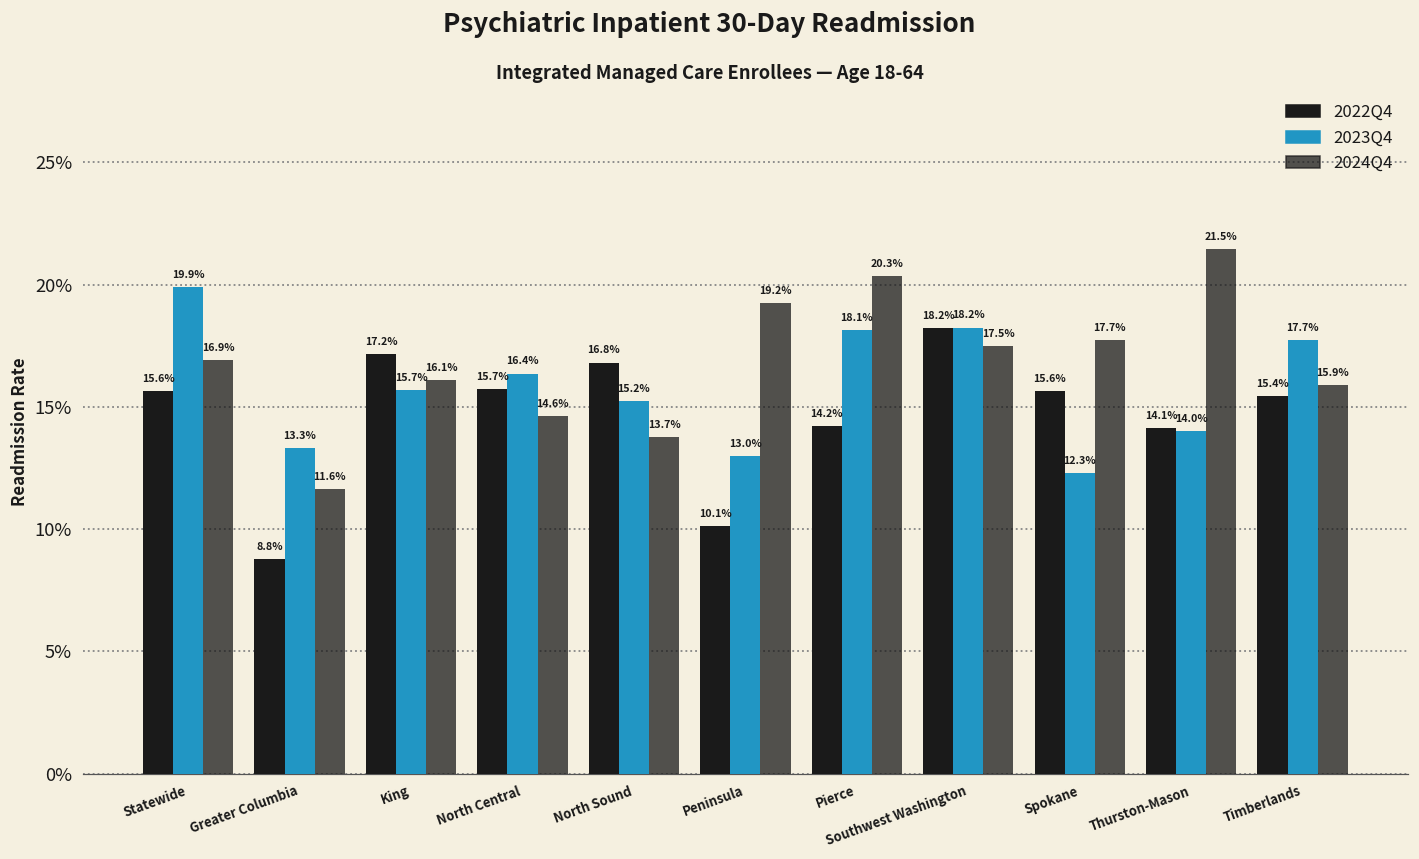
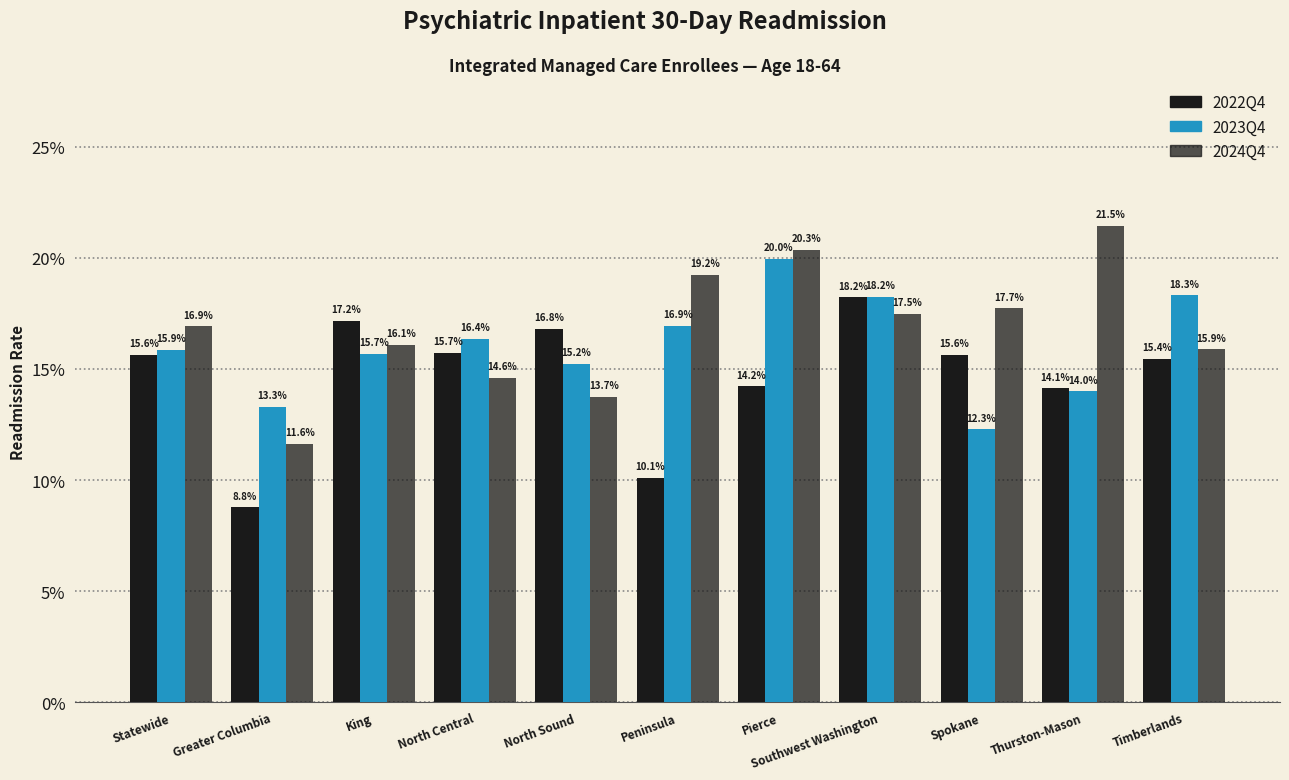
  {
    "2023Q4": {
-     "Statewide": "19.9%",
+     "Statewide": "15.9%",
      "Greater Columbia": "13.3%",
      "King": "15.7%",
      "North Central": "16.4%",
      "North Sound": "15.2%",
-     "Peninsula": "13.0%",
-     "Pierce": "18.1%",
+     "Peninsula": "16.9%",
+     "Pierce": "20.0%",
      "Southwest Washington": "18.2%",
      "Spokane": "12.3%",
      "Thurston-Mason": "14.0%",
-     "Timberlands": "17.7%"
+     "Timberlands": "18.3%"
    }
  }
